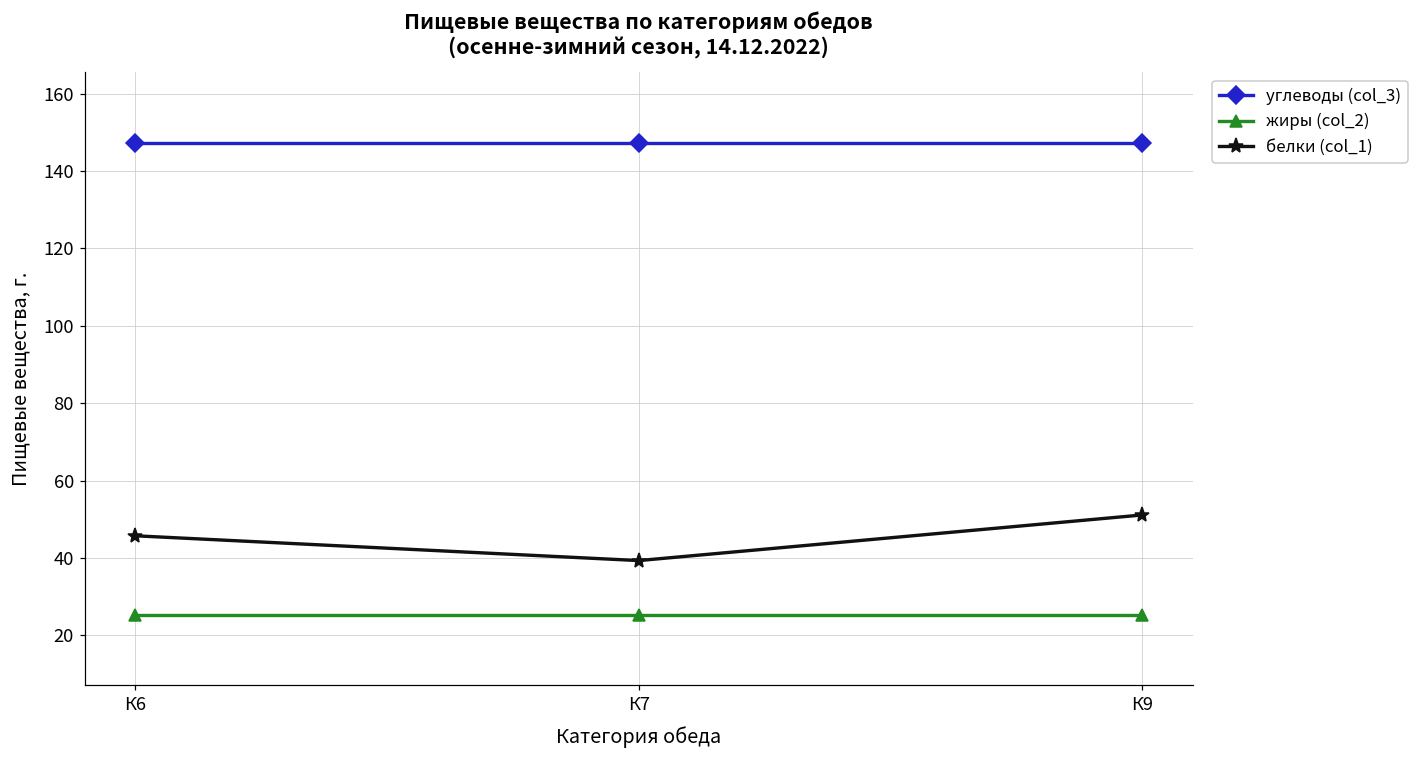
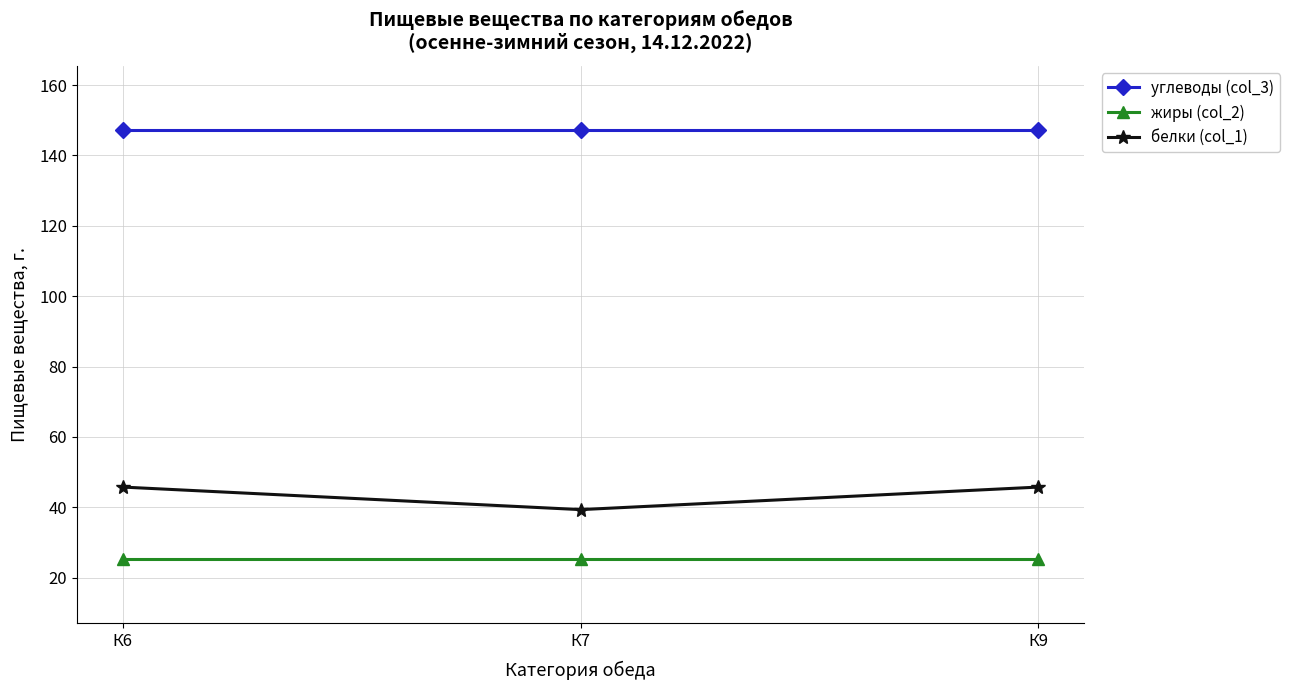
  {
    "углеводы (col_3)": {
      "К6": 147,
      "К7": 147,
      "К9": 147
    },
    "жиры (col_2)": {
      "К6": 25,
      "К7": 25,
      "К9": 25
    },
    "белки (col_1)": {
      "К6": 46,
      "К7": 39,
-     "К9": 51
+     "К9": 46
    }
  }
